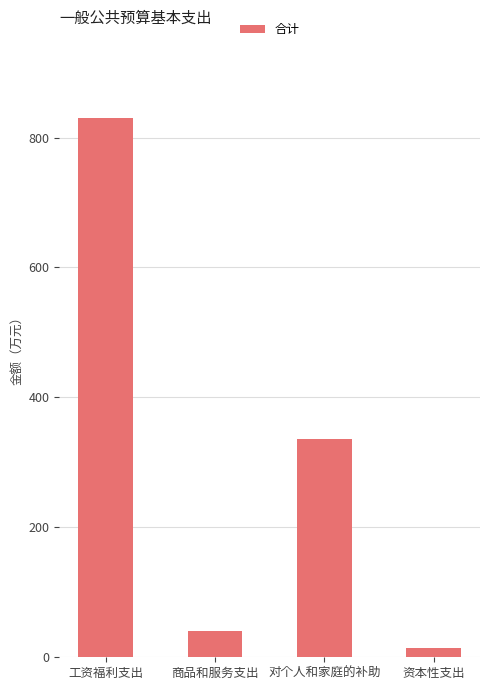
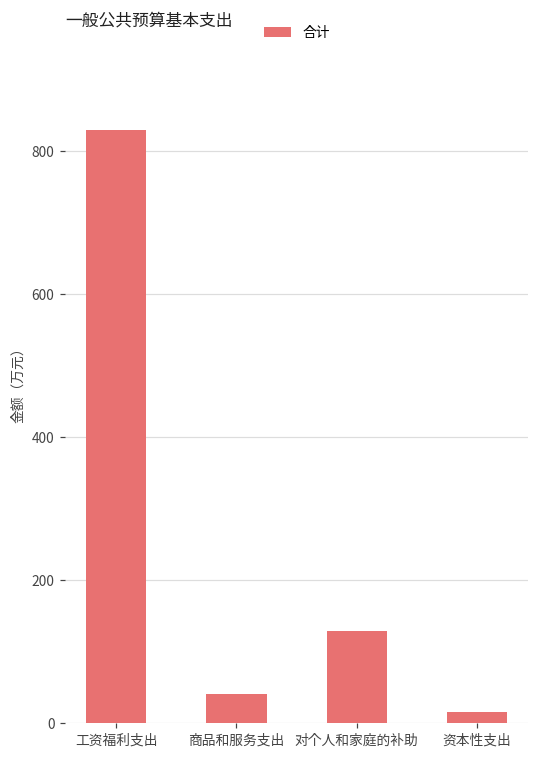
  {
    "工资福利支出": 830,
    "商品和服务支出": 40,
-   "对个人和家庭的补助": 340,
+   "对个人和家庭的补助": 130,
    "资本性支出": 20
  }
